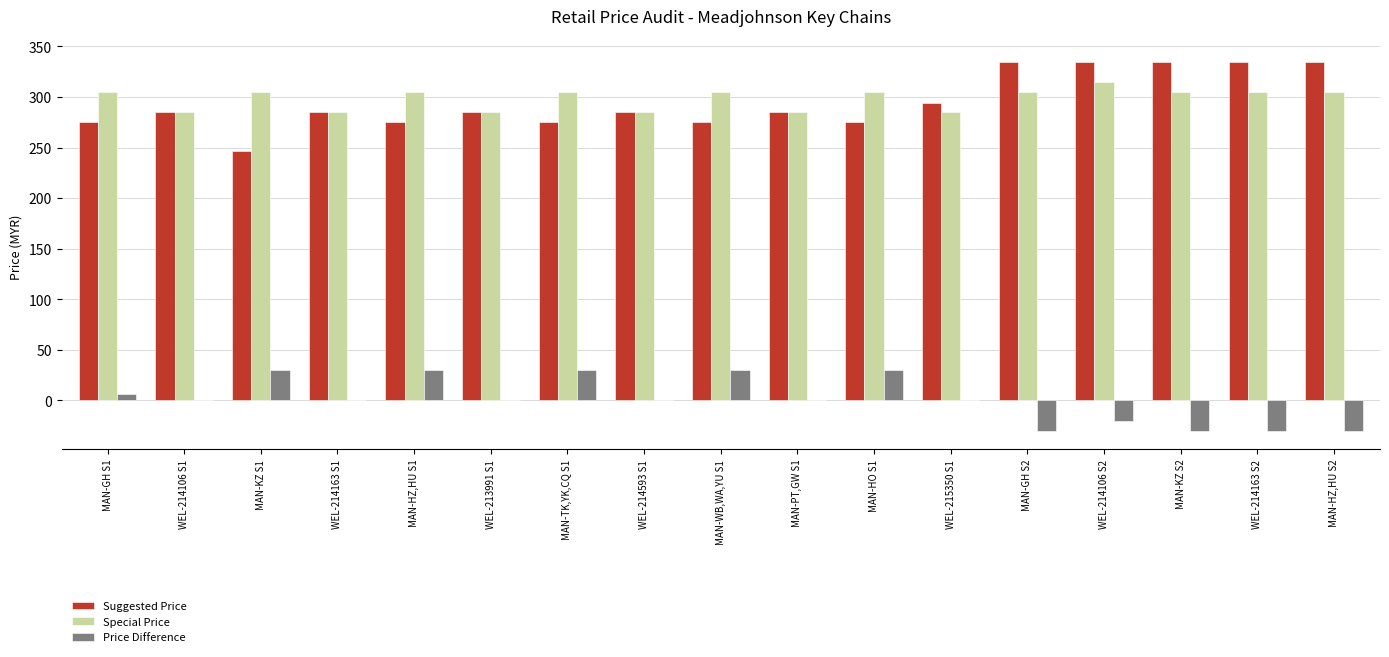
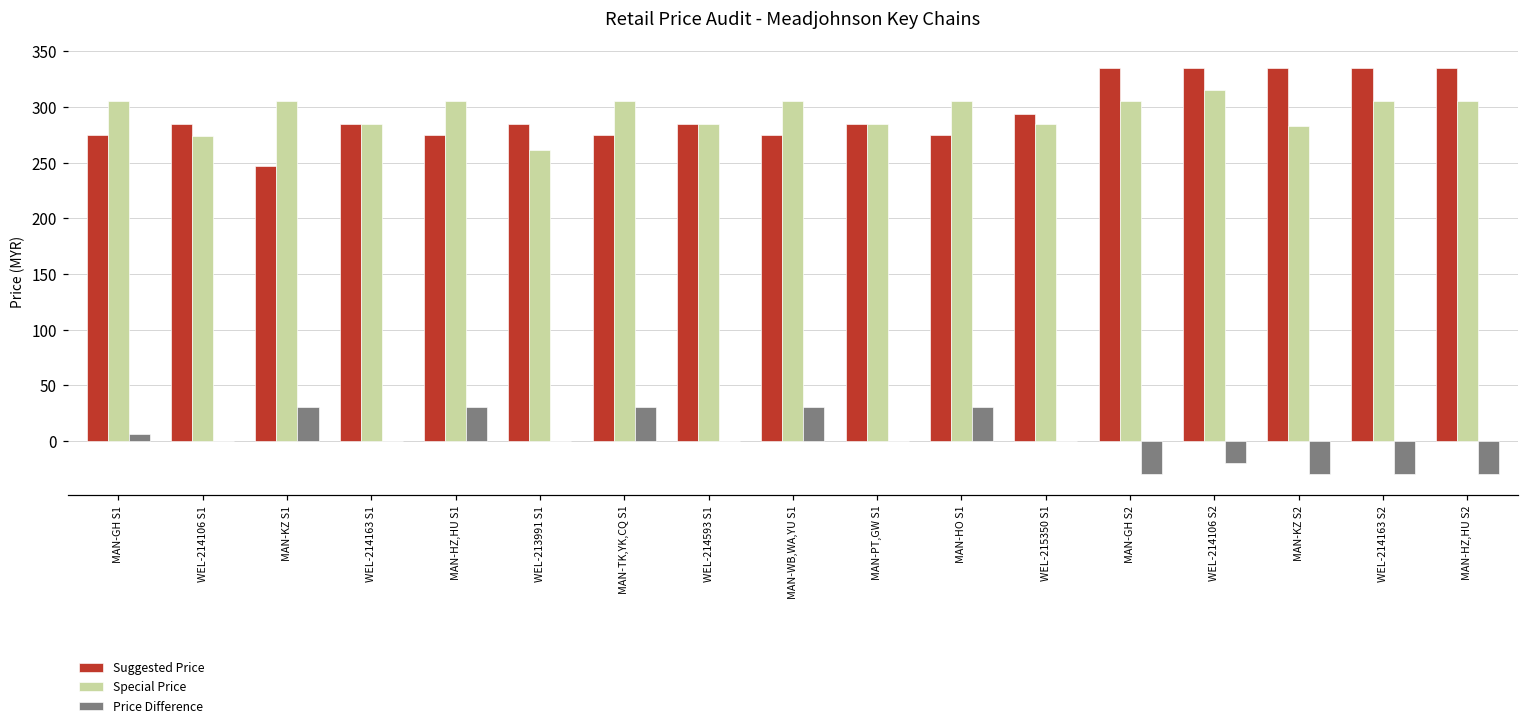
  {
    "Suggested Price": {
      "MAN-GH S1": 275,
      "WEL-214106 S1": 285,
      "MAN-KZ S1": 247,
      "WEL-214163 S1": 285,
      "MAN-HZ,HU S1": 275,
      "WEL-213991 S1": 285,
      "MAN-TK,YK,CQ S1": 275,
      "WEL-214593 S1": 285,
      "MAN-WB,WA,YU S1": 275,
      "MAN-PT,GW S1": 285,
      "MAN-HO S1": 275,
      "WEL-215350 S1": 294,
      "MAN-GH S2": 335,
      "WEL-214106 S2": 335,
      "MAN-KZ S2": 335,
      "WEL-214163 S2": 335,
      "MAN-HZ,HU S2": 335
    },
    "Special Price": {
      "MAN-GH S1": 305,
-     "WEL-214106 S1": 285,
+     "WEL-214106 S1": 274,
      "MAN-KZ S1": 305,
      "WEL-214163 S1": 285,
      "MAN-HZ,HU S1": 305,
-     "WEL-213991 S1": 285,
+     "WEL-213991 S1": 261,
      "MAN-TK,YK,CQ S1": 305,
      "WEL-214593 S1": 285,
      "MAN-WB,WA,YU S1": 305,
      "MAN-PT,GW S1": 285,
      "MAN-HO S1": 305,
      "WEL-215350 S1": 285,
      "MAN-GH S2": 305,
      "WEL-214106 S2": 315,
-     "MAN-KZ S2": 305,
+     "MAN-KZ S2": 283,
      "WEL-214163 S2": 305,
      "MAN-HZ,HU S2": 305
    },
    "Price Difference": {
      "MAN-GH S1": 6,
      "WEL-214106 S1": 0,
      "MAN-KZ S1": 30,
      "WEL-214163 S1": 0,
      "MAN-HZ,HU S1": 30,
      "WEL-213991 S1": 0,
      "MAN-TK,YK,CQ S1": 30,
      "WEL-214593 S1": 0,
      "MAN-WB,WA,YU S1": 30,
      "MAN-PT,GW S1": 0,
      "MAN-HO S1": 30,
      "WEL-215350 S1": 0,
      "MAN-GH S2": -30,
      "WEL-214106 S2": -20,
      "MAN-KZ S2": -30,
      "WEL-214163 S2": -30,
      "MAN-HZ,HU S2": -30
    }
  }
